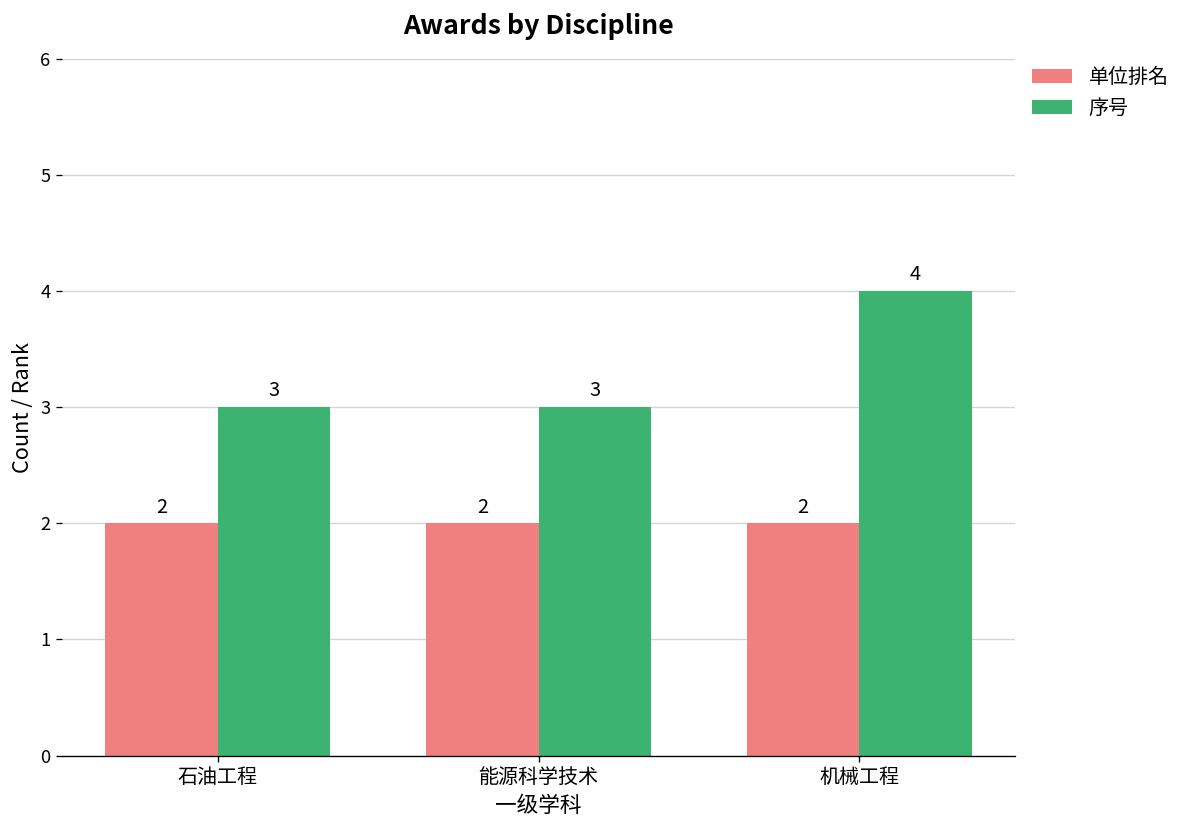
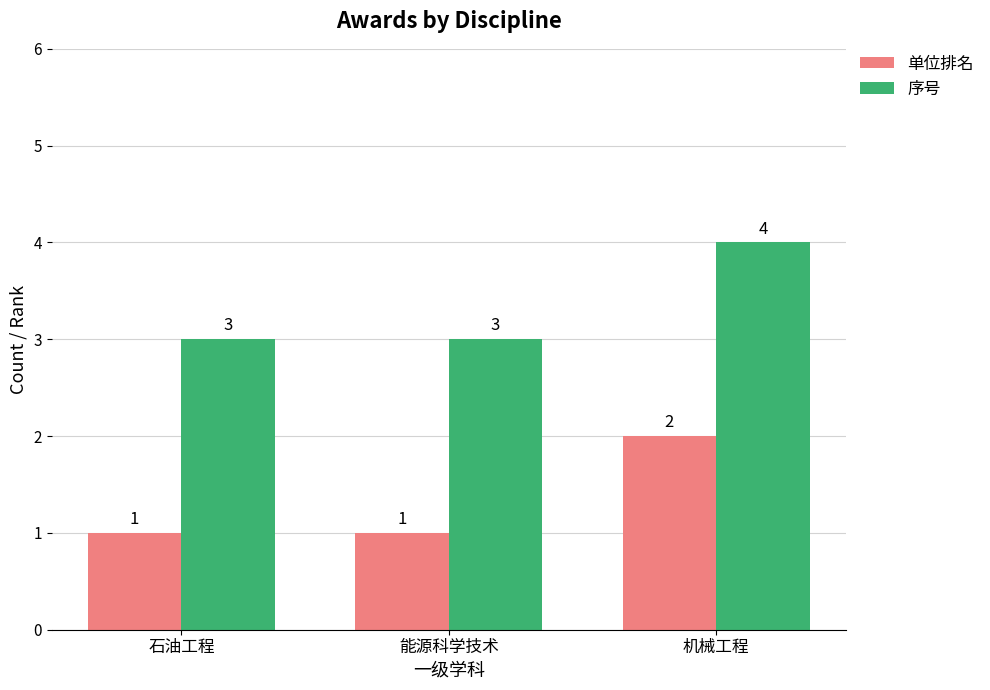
  {
    "单位排名": {
-     "石油工程": 2,
-     "能源科学技术": 2,
+     "石油工程": 1,
+     "能源科学技术": 1,
      "机械工程": 2
    },
    "序号": {
      "石油工程": 3,
      "能源科学技术": 3,
      "机械工程": 4
    }
  }
